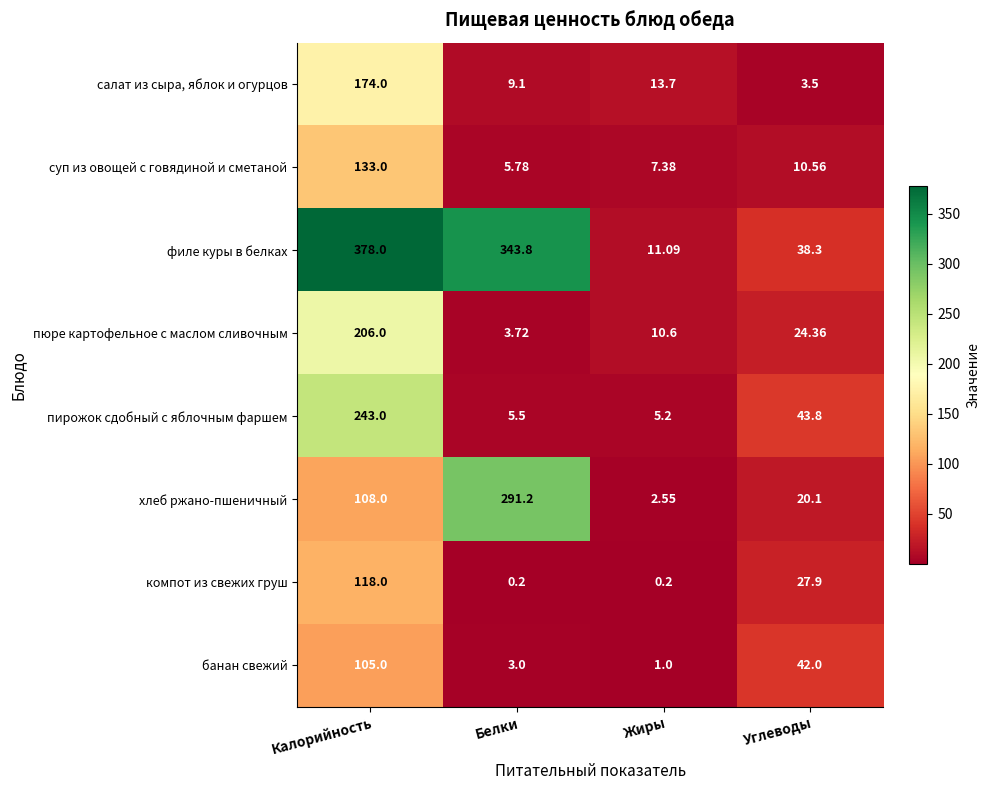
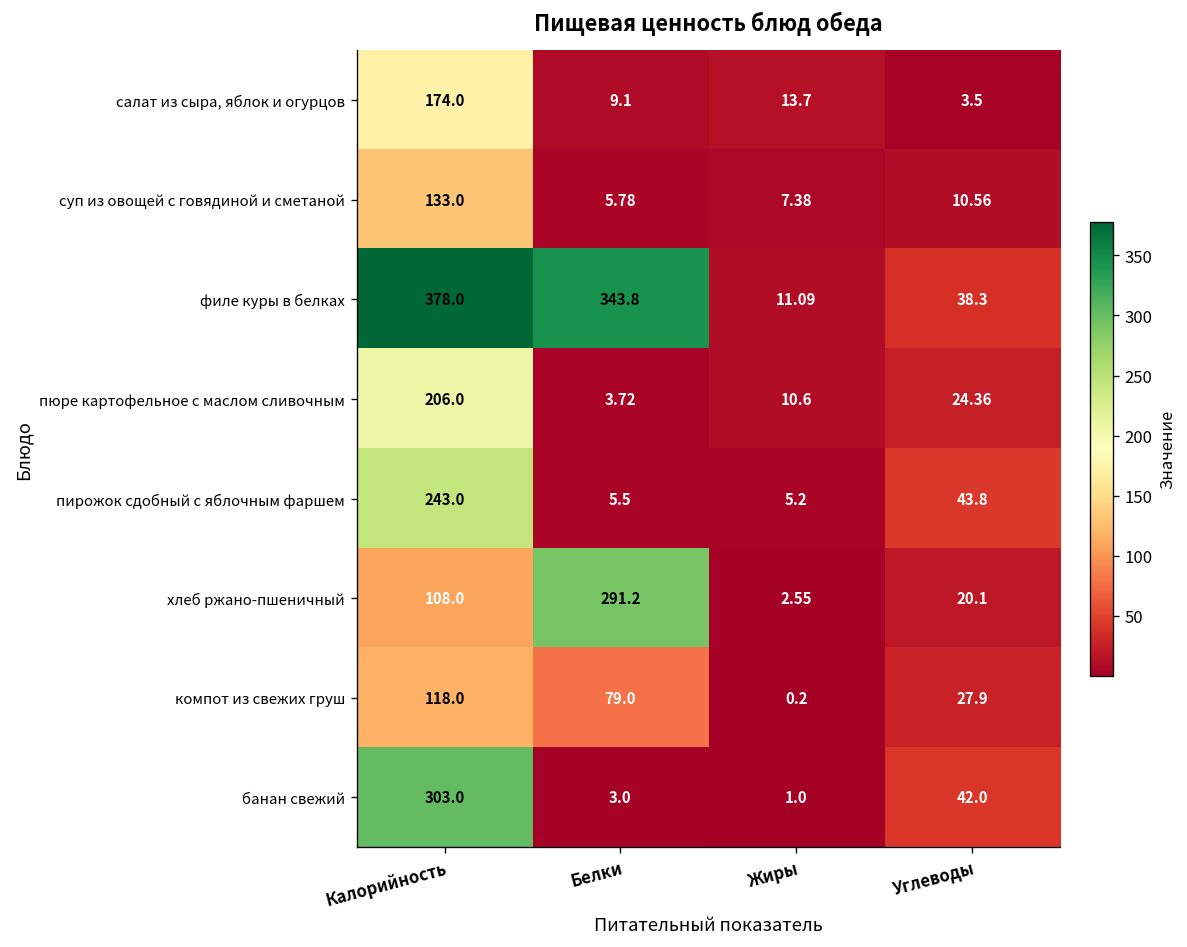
  {
    "салат из сыра, яблок и огурцов": {
      "Калорийность": 174.0,
      "Белки": 9.1,
      "Жиры": 13.7,
      "Углеводы": 3.5
    },
    "суп из овощей с говядиной и сметаной": {
      "Калорийность": 133.0,
      "Белки": 5.78,
      "Жиры": 7.38,
      "Углеводы": 10.56
    },
    "филе куры в белках": {
      "Калорийность": 378.0,
      "Белки": 343.8,
      "Жиры": 11.09,
      "Углеводы": 38.3
    },
    "пюре картофельное с маслом сливочным": {
      "Калорийность": 206.0,
      "Белки": 3.72,
      "Жиры": 10.6,
      "Углеводы": 24.36
    },
    "пирожок сдобный с яблочным фаршем": {
      "Калорийность": 243.0,
      "Белки": 5.5,
      "Жиры": 5.2,
      "Углеводы": 43.8
    },
    "хлеб ржано-пшеничный": {
      "Калорийность": 108.0,
      "Белки": 291.2,
      "Жиры": 2.55,
      "Углеводы": 20.1
    },
    "компот из свежих груш": {
      "Калорийность": 118.0,
-     "Белки": 0.2,
+     "Белки": 79.0,
      "Жиры": 0.2,
      "Углеводы": 27.9
    },
    "банан свежий": {
-     "Калорийность": 105.0,
+     "Калорийность": 303.0,
      "Белки": 3.0,
      "Жиры": 1.0,
      "Углеводы": 42.0
    }
  }
